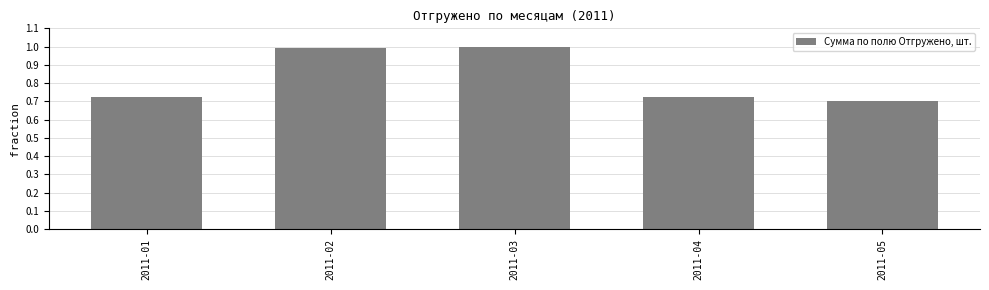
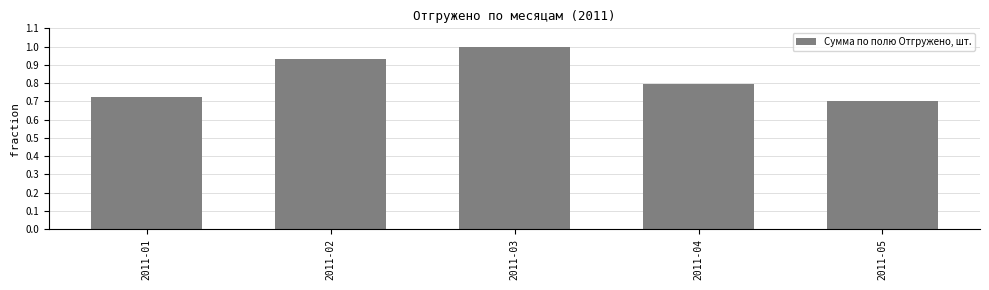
  {
    "2011-01": 0.73,
-   "2011-02": 0.99,
+   "2011-02": 0.93,
    "2011-03": 1.00,
-   "2011-04": 0.72,
+   "2011-04": 0.80,
    "2011-05": 0.70
  }
